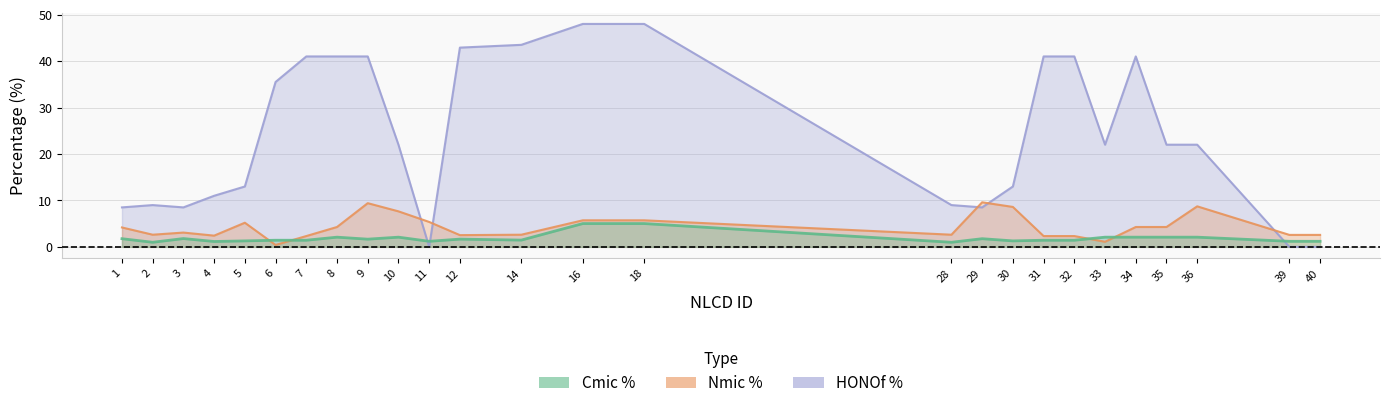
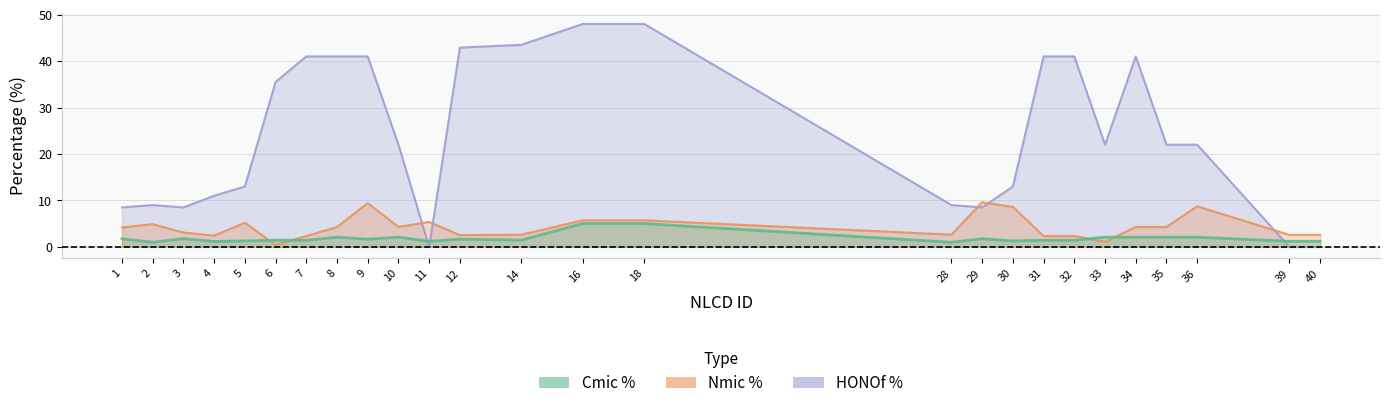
  {
    "Nmic %": {
      "1": 4,
-     "2": 3,
+     "2": 5,
      "3": 3,
      "4": 2,
      "5": 5,
      "6": 0,
      "7": 2,
      "8": 4,
      "9": 9,
-     "10": 8,
+     "10": 4,
      "11": 5,
      "12": 3,
      "14": 3,
      "16": 6,
      "18": 6,
      "28": 3,
      "29": 10,
      "30": 9,
      "31": 2,
      "32": 2,
      "33": 1,
      "34": 4,
      "35": 4,
      "36": 9,
      "39": 3,
      "40": 3
    }
  }
